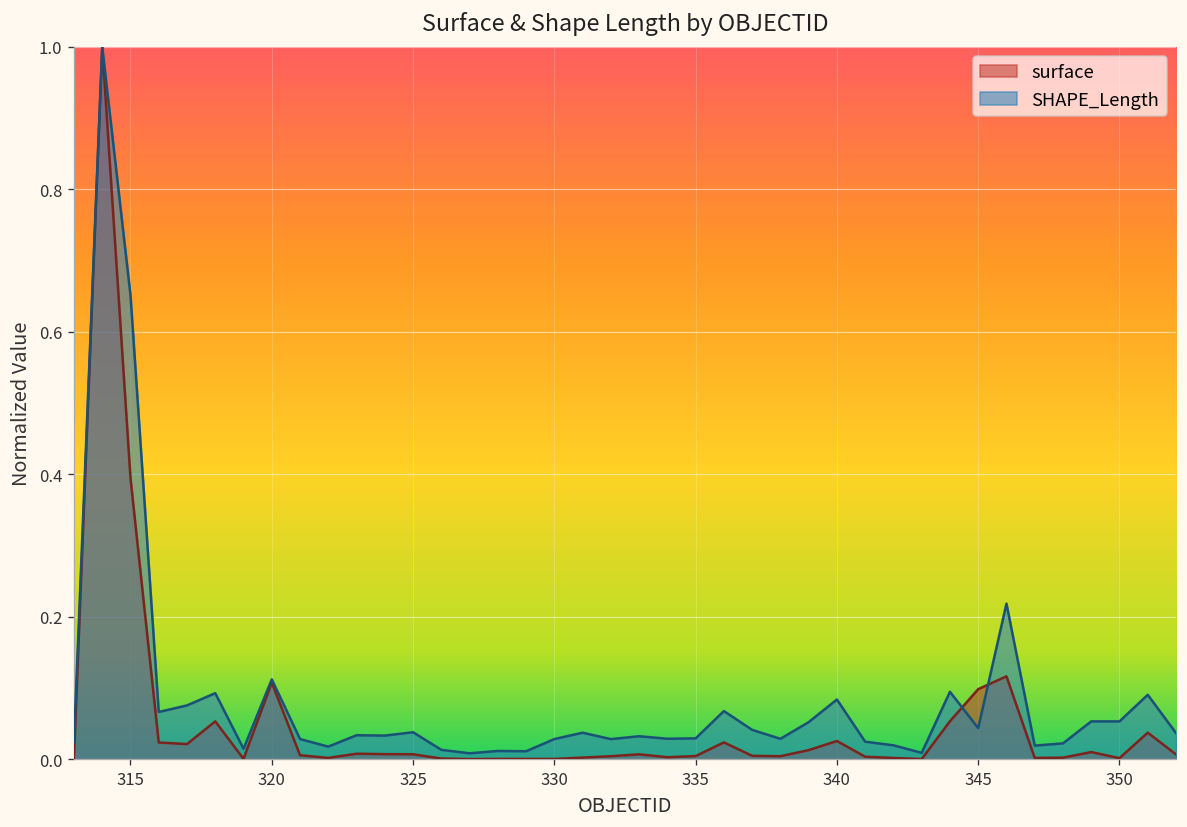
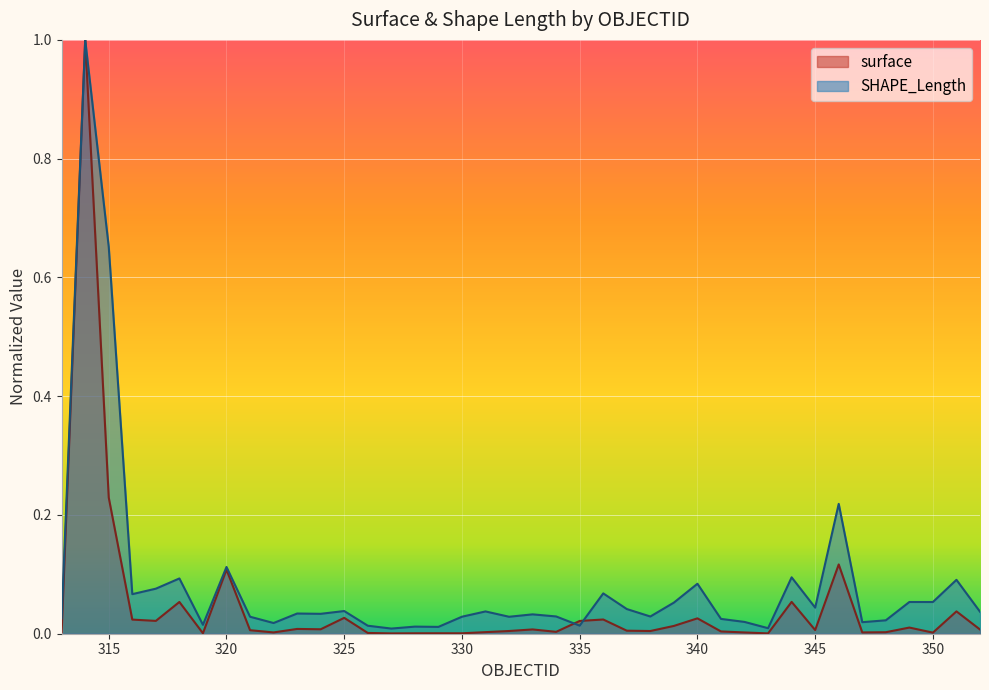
  {
    "surface": {
-     "315": 0.39,
+     "315": 0.23,
      "320": 0.11,
-     "325": 0.01,
+     "325": 0.03,
      "330": 0.00,
-     "335": 0.00,
+     "335": 0.02,
      "340": 0.03,
-     "345": 0.10,
+     "345": 0.01,
      "350": 0.00
    },
    "SHAPE_Length": {
      "315": 0.65,
      "320": 0.11,
      "325": 0.04,
      "330": 0.03,
-     "335": 0.03,
+     "335": 0.01,
      "340": 0.08,
      "345": 0.04,
      "350": 0.05
    }
  }
